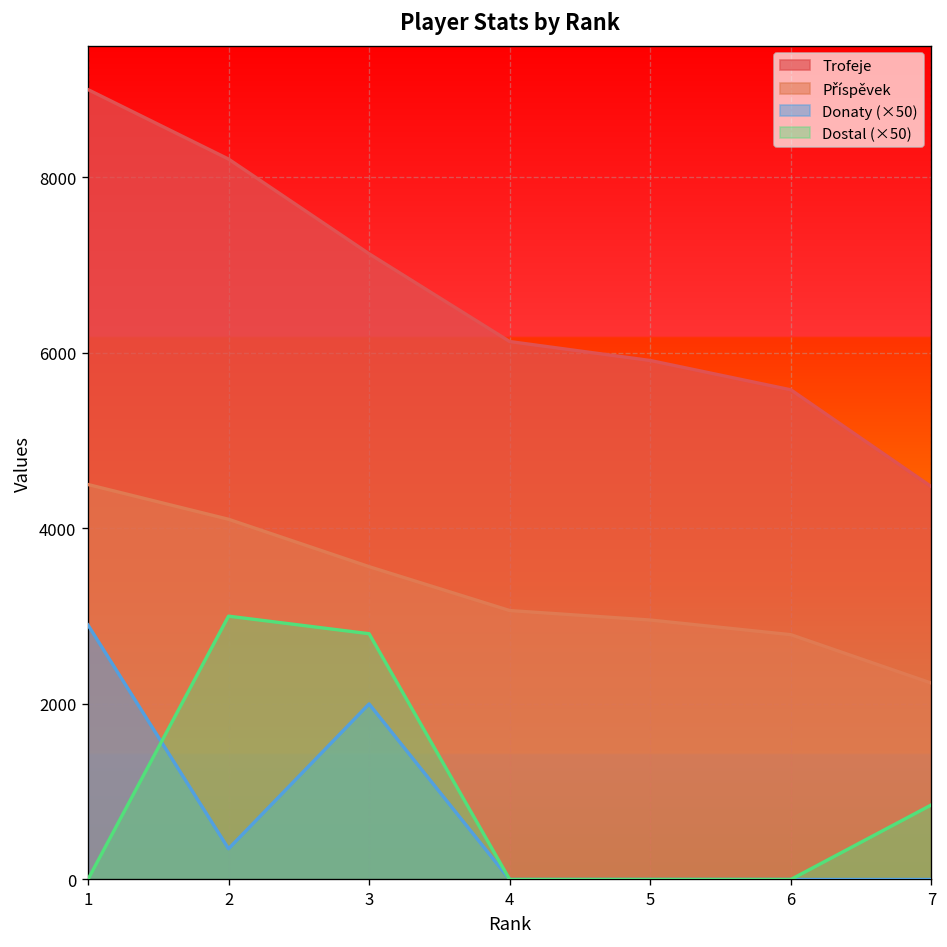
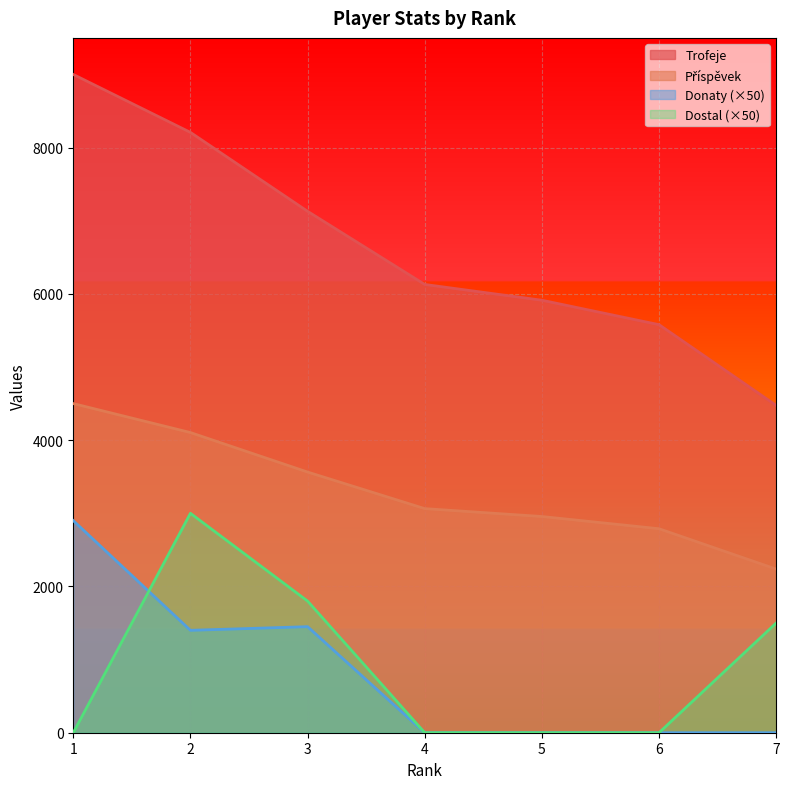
  {
    "Donaty (×50)": {
      "1": 2900,
-     "2": 400,
-     "3": 2000,
+     "2": 1400,
+     "3": 1500,
      "7": 0
    },
    "Dostal (×50)": {
      "1": 0,
      "2": 3000,
-     "3": 2800,
-     "7": 900
+     "3": 1800,
+     "7": 1500
    }
  }
